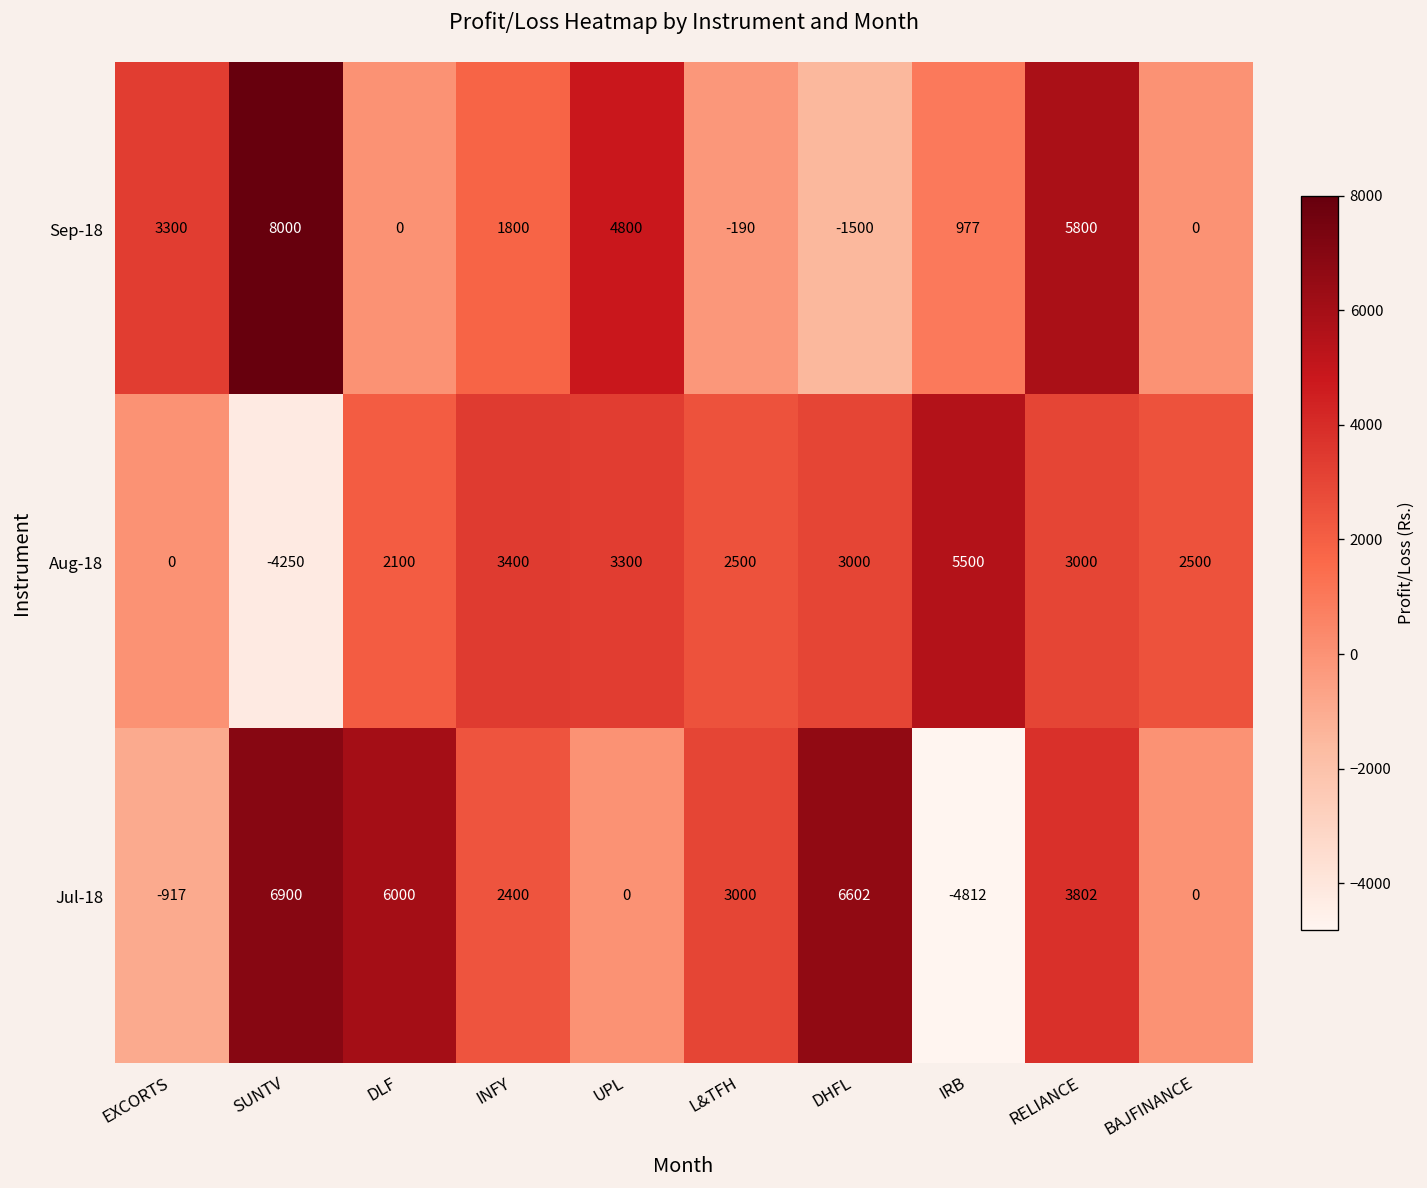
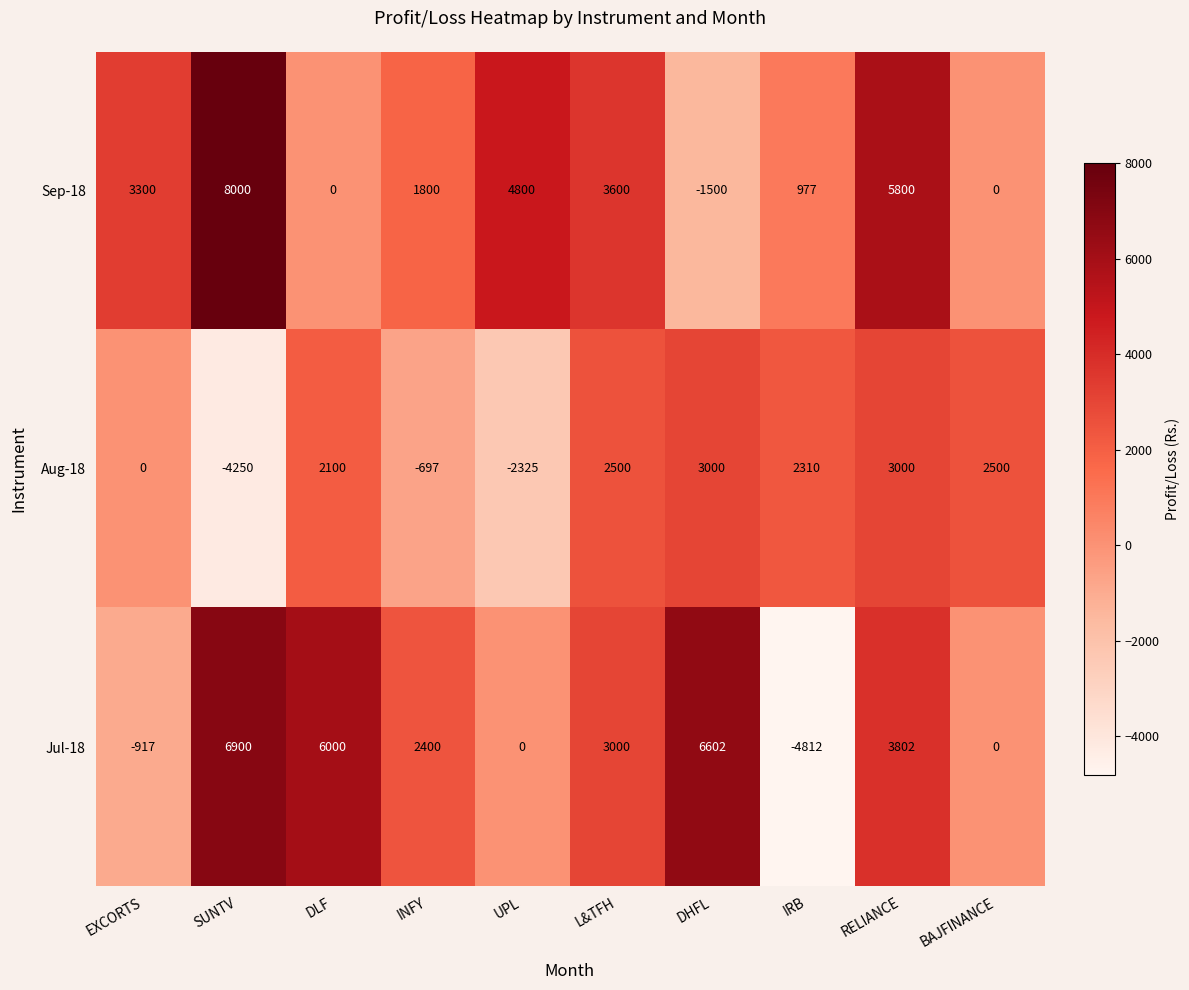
  {
    "Sep-18": {
      "EXCORTS": 3300,
      "SUNTV": 8000,
      "DLF": 0,
      "INFY": 1800,
      "UPL": 4800,
-     "L&TFH": -190,
+     "L&TFH": 3600,
      "DHFL": -1500,
      "IRB": 977,
      "RELIANCE": 5800,
      "BAJFINANCE": 0
    },
    "Aug-18": {
      "EXCORTS": 0,
      "SUNTV": -4250,
      "DLF": 2100,
-     "INFY": 3400,
-     "UPL": 3300,
+     "INFY": -697,
+     "UPL": -2325,
      "L&TFH": 2500,
      "DHFL": 3000,
-     "IRB": 5500,
+     "IRB": 2310,
      "RELIANCE": 3000,
      "BAJFINANCE": 2500
    },
    "Jul-18": {
      "EXCORTS": -917,
      "SUNTV": 6900,
      "DLF": 6000,
      "INFY": 2400,
      "UPL": 0,
      "L&TFH": 3000,
      "DHFL": 6602,
      "IRB": -4812,
      "RELIANCE": 3802,
      "BAJFINANCE": 0
    }
  }
